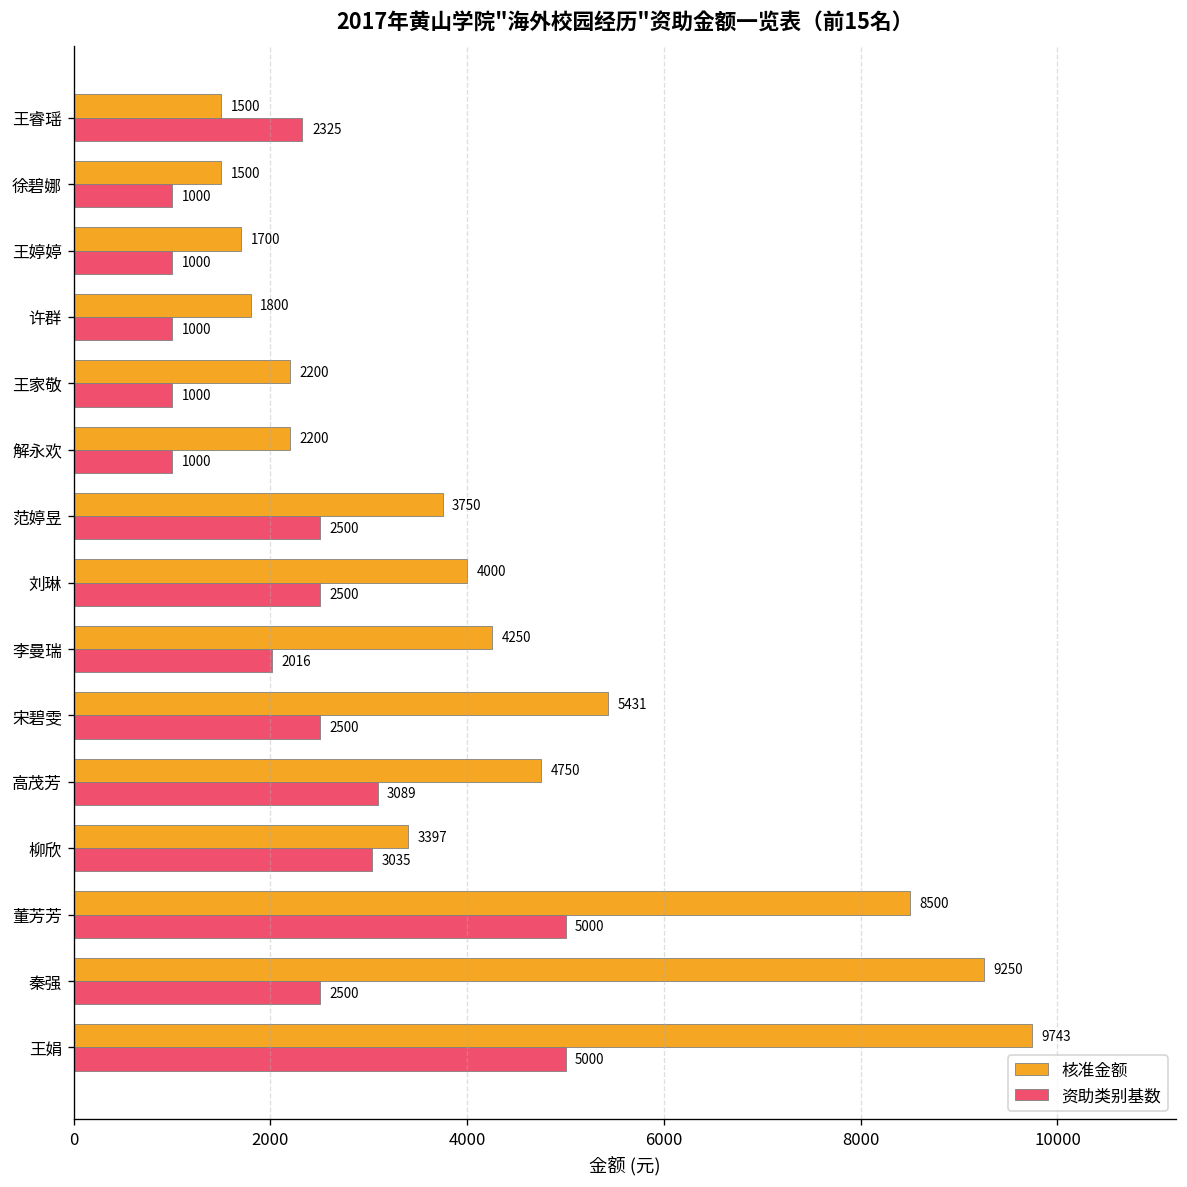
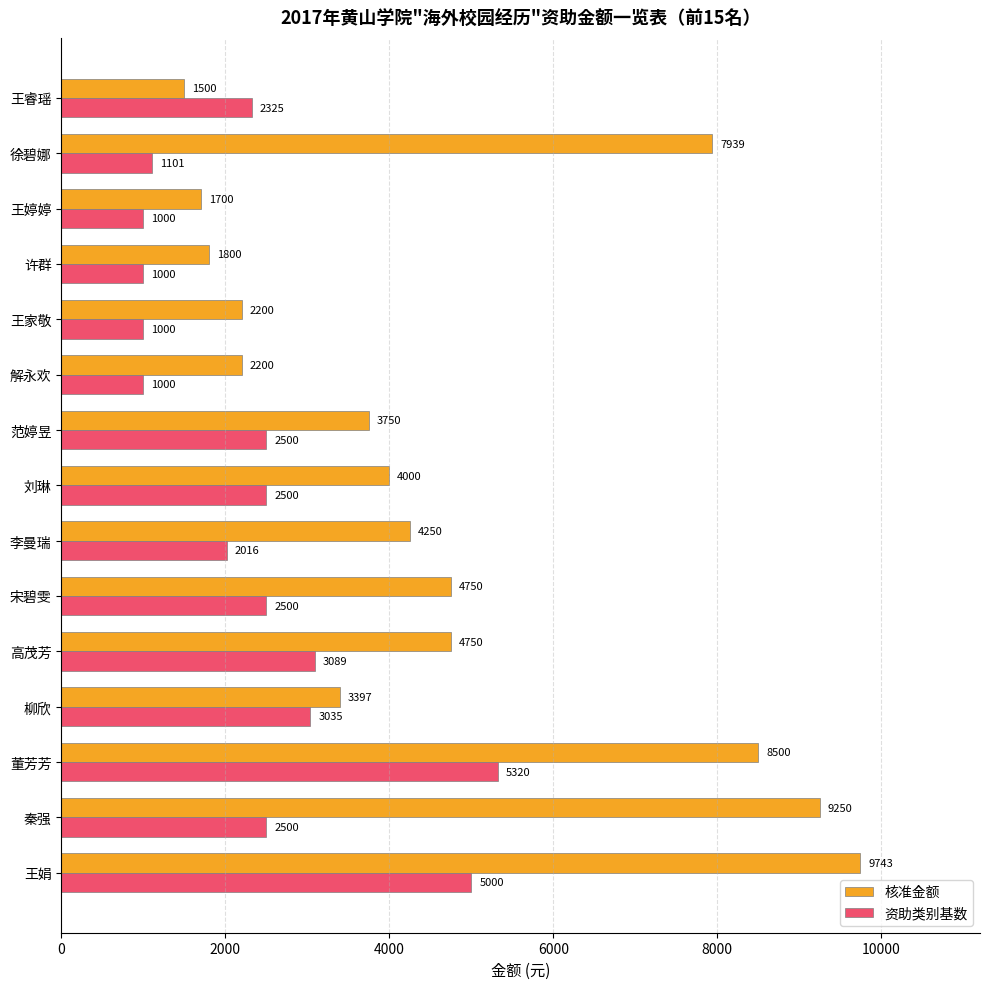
  {
    "核准金额": {
      "王睿瑶": 1500,
-     "徐碧娜": 1500,
+     "徐碧娜": 7939,
      "王婷婷": 1700,
      "许群": 1800,
      "王家敬": 2200,
      "解永欢": 2200,
      "范婷昱": 3750,
      "刘琳": 4000,
      "李曼瑞": 4250,
-     "宋碧雯": 5431,
+     "宋碧雯": 4750,
      "高茂芳": 4750,
      "柳欣": 3397,
      "董芳芳": 8500,
      "秦强": 9250,
      "王娟": 9743
    },
    "资助类别基数": {
      "王睿瑶": 2325,
-     "徐碧娜": 1000,
+     "徐碧娜": 1101,
      "王婷婷": 1000,
      "许群": 1000,
      "王家敬": 1000,
      "解永欢": 1000,
      "范婷昱": 2500,
      "刘琳": 2500,
      "李曼瑞": 2016,
      "宋碧雯": 2500,
      "高茂芳": 3089,
      "柳欣": 3035,
-     "董芳芳": 5000,
+     "董芳芳": 5320,
      "秦强": 2500,
      "王娟": 5000
    }
  }
